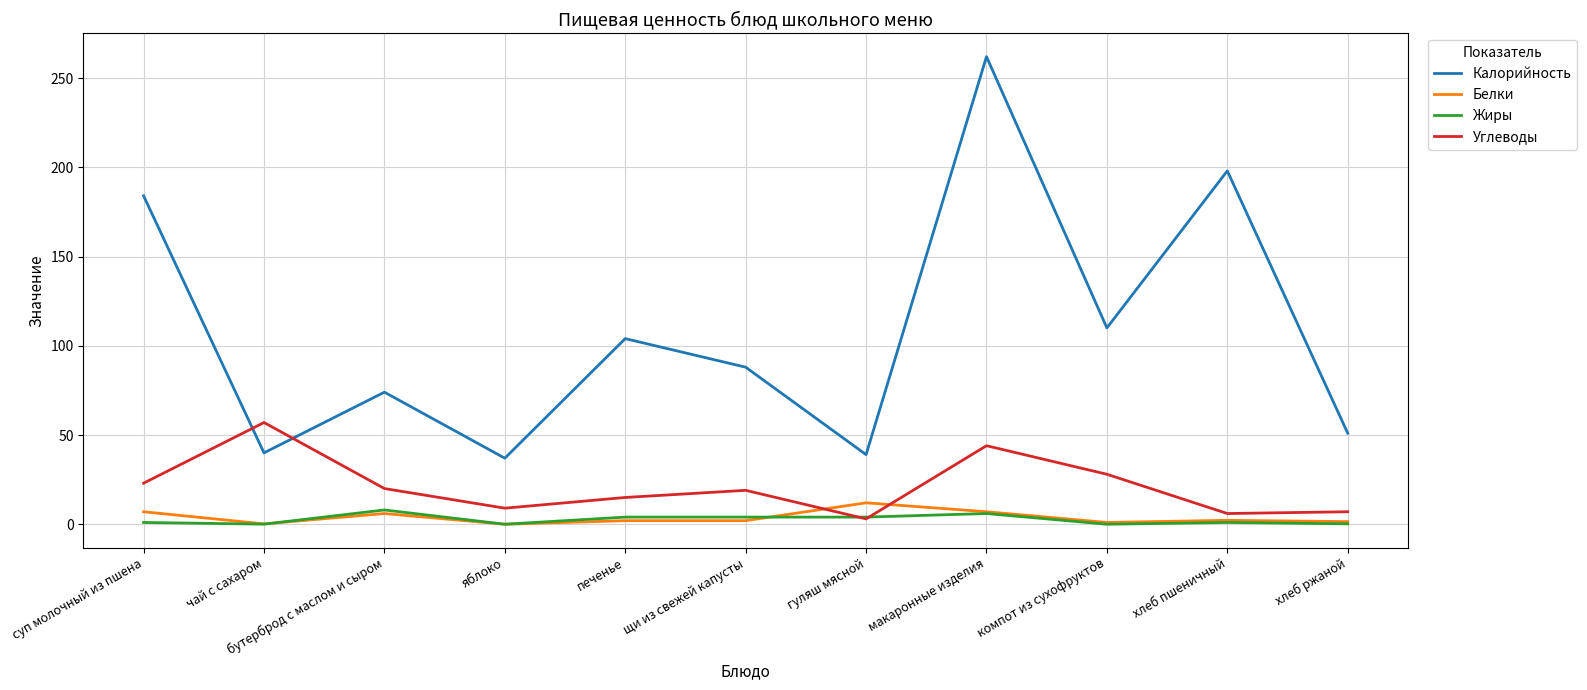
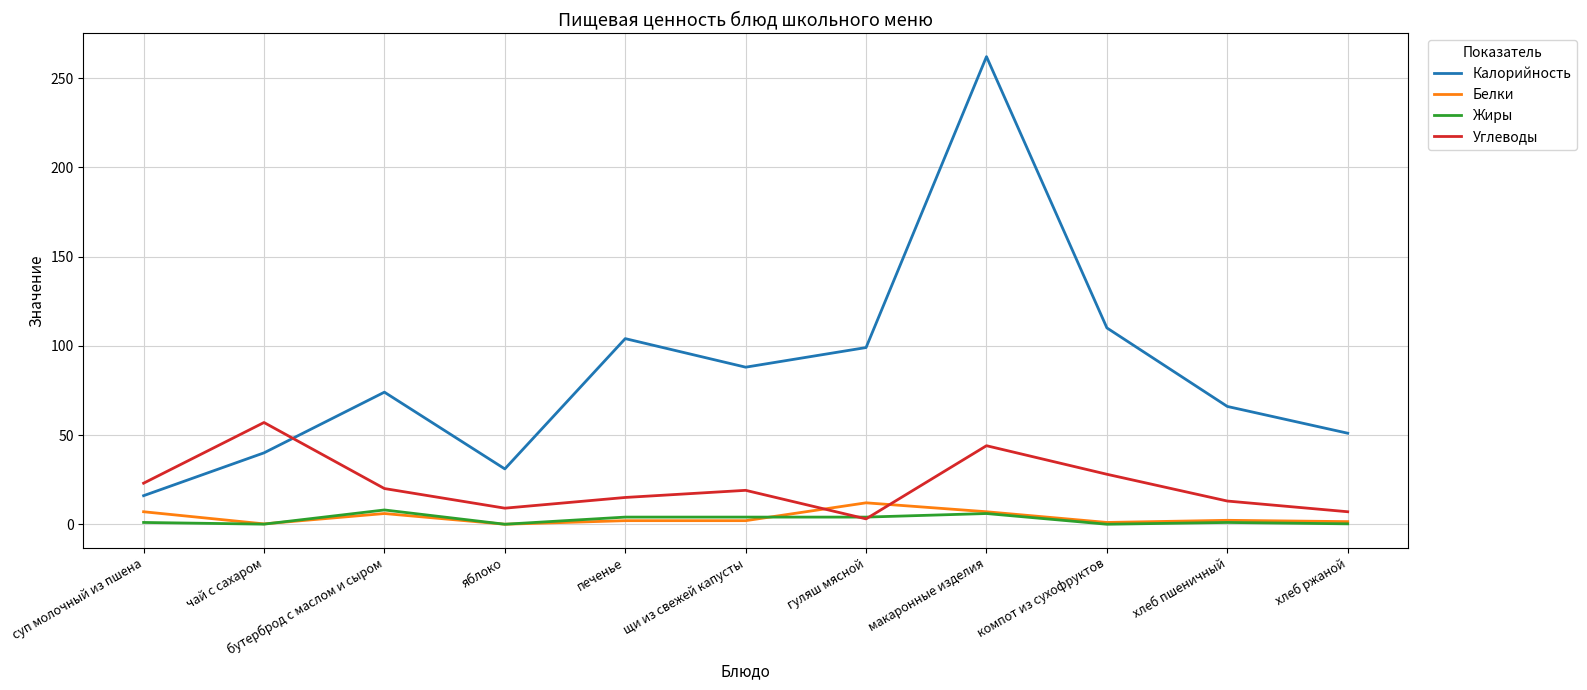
  {
    "Калорийность": {
-     "суп молочный из пшена": 184,
+     "суп молочный из пшена": 16,
      "чай с сахаром": 40,
      "бутерброд с маслом и сыром": 74,
-     "яблоко": 37,
+     "яблоко": 31,
      "печенье": 104,
      "щи из свежей капусты": 88,
-     "гуляш мясной": 39,
+     "гуляш мясной": 99,
      "макаронные изделия": 262,
      "компот из сухофруктов": 110,
-     "хлеб пшеничный": 198,
+     "хлеб пшеничный": 66,
      "хлеб ржаной": 51
    },
    "Белки": {
      "суп молочный из пшена": 7,
      "бутерброд с маслом и сыром": 6,
      "печенье": 2,
      "щи из свежей капусты": 2,
      "гуляш мясной": 12
    },
    "Жиры": {
      "суп молочный из пшена": 1,
      "бутерброд с маслом и сыром": 8,
      "печенье": 4,
      "щи из свежей капусты": 4
    },
    "Углеводы": {
      "суп молочный из пшена": 23,
      "чай с сахаром": 57,
      "бутерброд с маслом и сыром": 20,
      "яблоко": 9,
      "печенье": 15,
      "щи из свежей капусты": 19,
      "макаронные изделия": 44,
      "компот из сухофруктов": 28,
-     "хлеб пшеничный": 6,
+     "хлеб пшеничный": 13,
      "хлеб ржаной": 7
    }
  }
